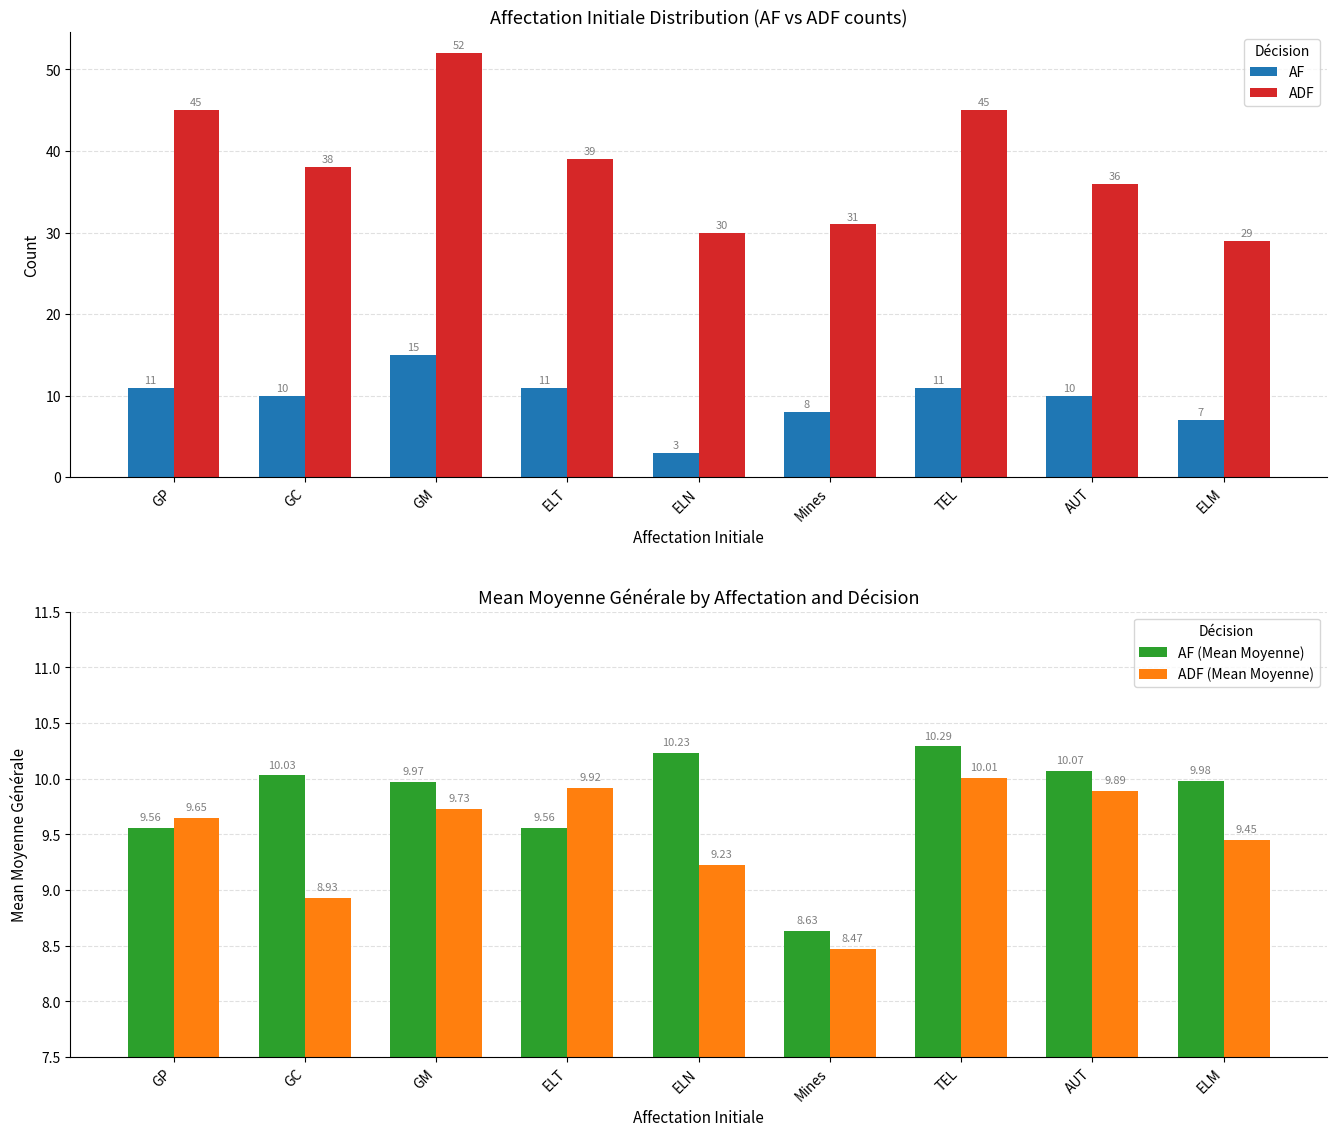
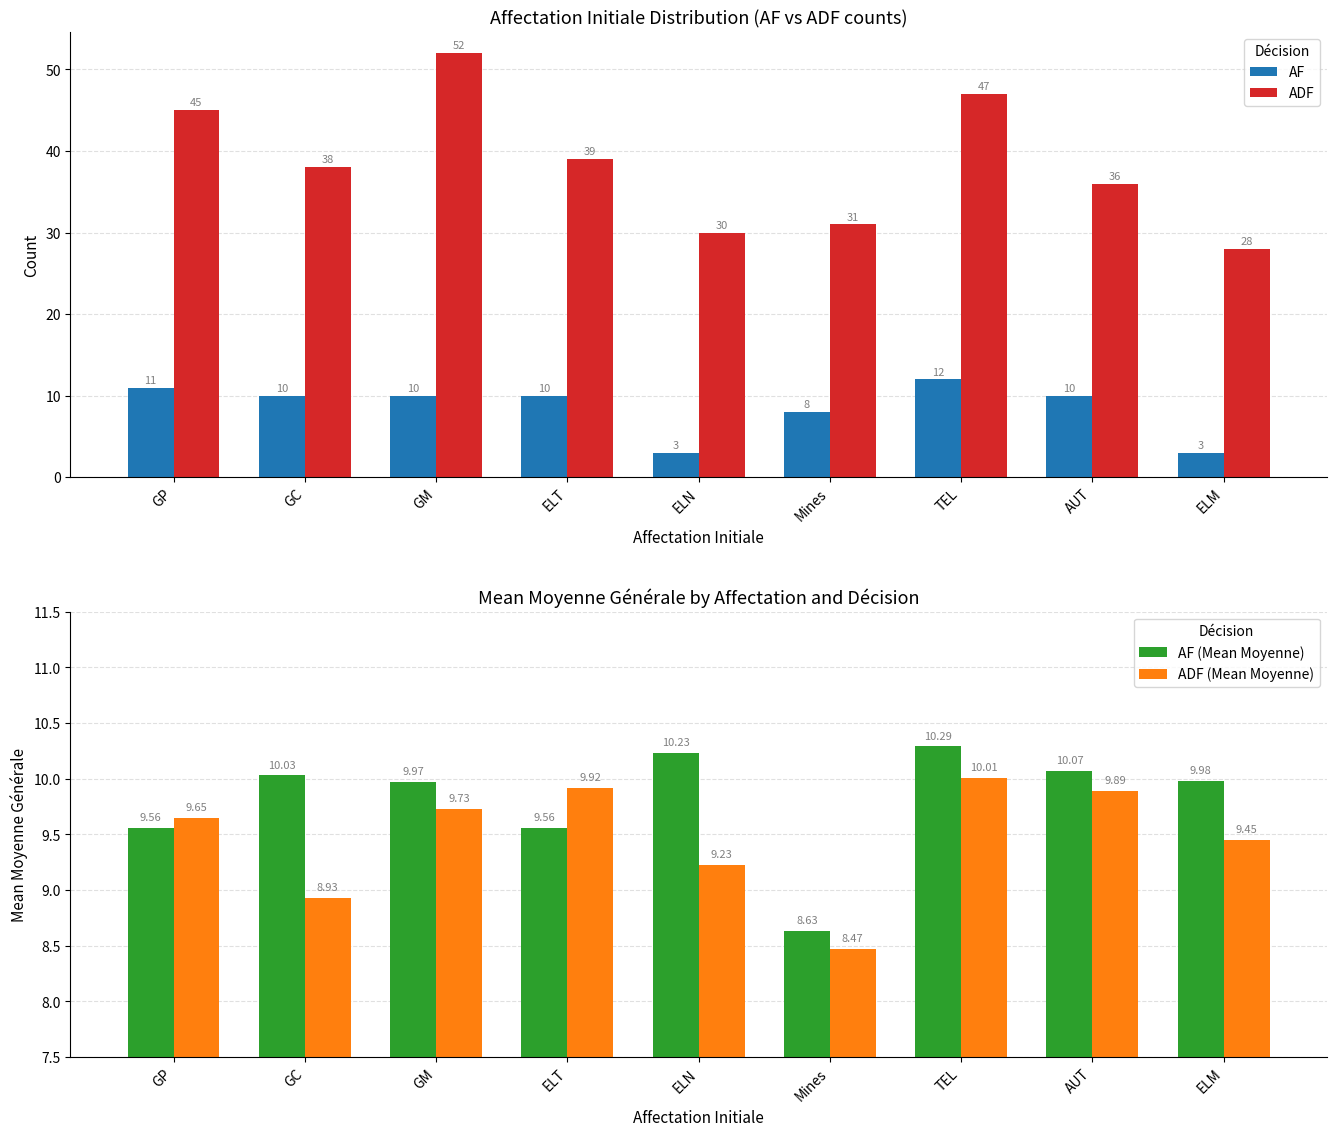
  {
    "Affectation Initiale Distribution (AF vs ADF counts)": {
      "AF": {
        "GP": 11,
        "GC": 10,
-       "GM": 15,
-       "ELT": 11,
+       "GM": 10,
+       "ELT": 10,
        "ELN": 3,
        "Mines": 8,
-       "TEL": 11,
+       "TEL": 12,
        "AUT": 10,
-       "ELM": 7
+       "ELM": 3
      },
      "ADF": {
        "GP": 45,
        "GC": 38,
        "GM": 52,
        "ELT": 39,
        "ELN": 30,
        "Mines": 31,
-       "TEL": 45,
+       "TEL": 47,
        "AUT": 36,
-       "ELM": 29
+       "ELM": 28
      }
    },
    "Mean Moyenne Générale by Affectation and Décision": {
      "AF (Mean Moyenne)": {
        "GP": 9.56,
        "GC": 10.03,
        "GM": 9.97,
        "ELT": 9.56,
        "ELN": 10.23,
        "Mines": 8.63,
        "TEL": 10.29,
        "AUT": 10.07,
        "ELM": 9.98
      },
      "ADF (Mean Moyenne)": {
        "GP": 9.65,
        "GC": 8.93,
        "GM": 9.73,
        "ELT": 9.92,
        "ELN": 9.23,
        "Mines": 8.47,
        "TEL": 10.01,
        "AUT": 9.89,
        "ELM": 9.45
      }
    }
  }
